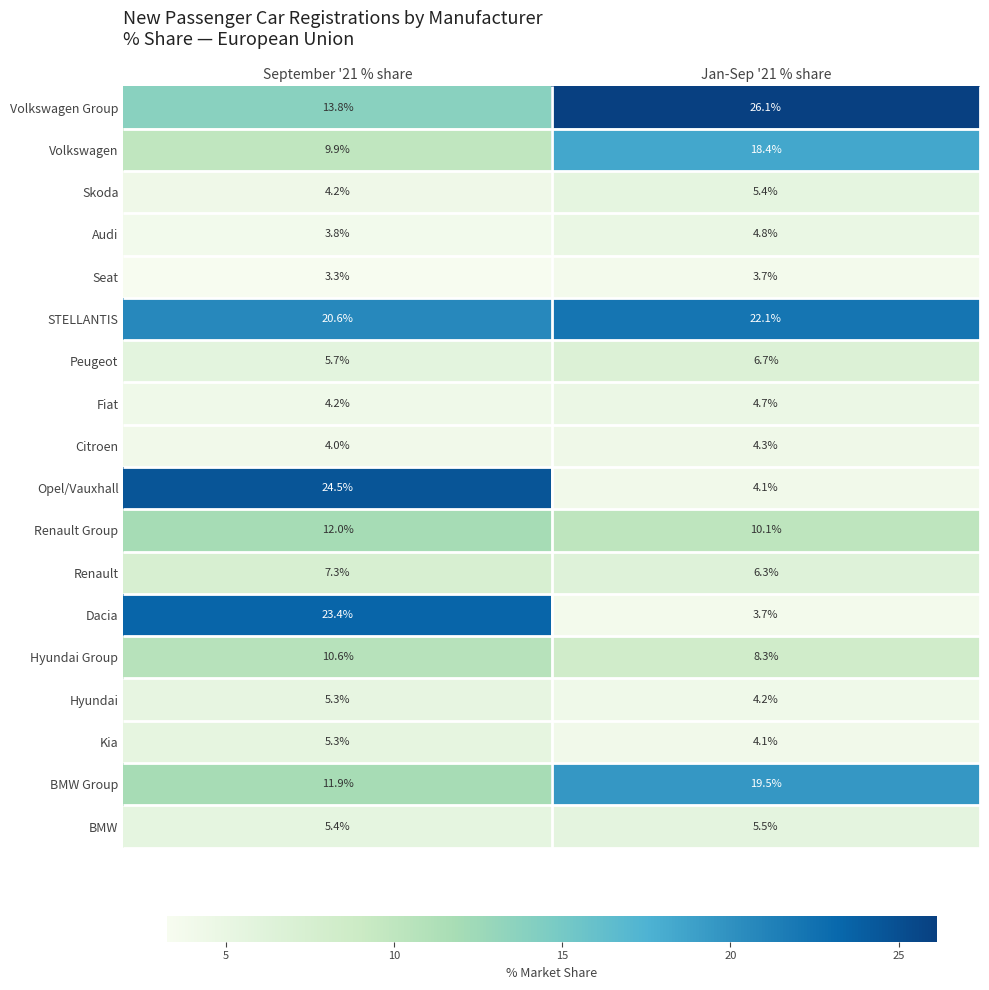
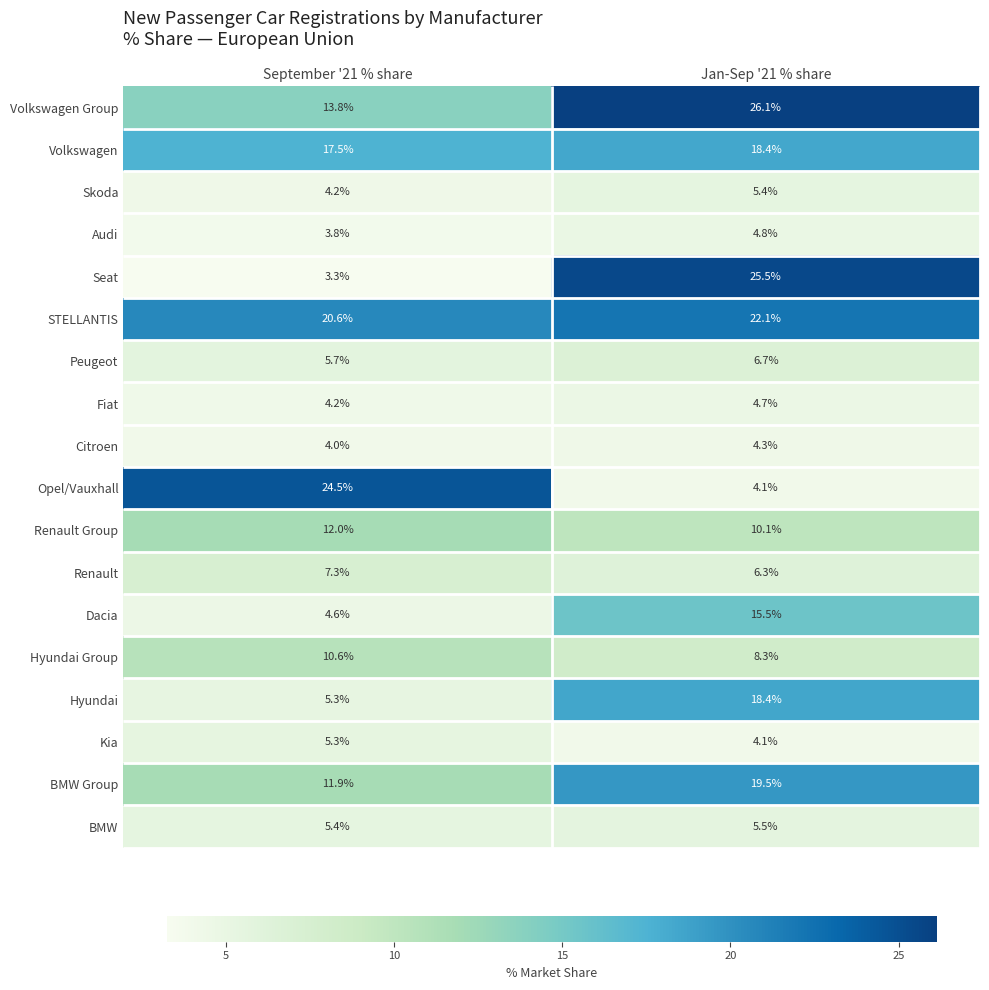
  {
    "Volkswagen Group": {
      "September '21 % share": "13.8%",
      "Jan-Sep '21 % share": "26.1%"
    },
    "Volkswagen": {
-     "September '21 % share": "9.9%",
+     "September '21 % share": "17.5%",
      "Jan-Sep '21 % share": "18.4%"
    },
    "Skoda": {
      "September '21 % share": "4.2%",
      "Jan-Sep '21 % share": "5.4%"
    },
    "Audi": {
      "September '21 % share": "3.8%",
      "Jan-Sep '21 % share": "4.8%"
    },
    "Seat": {
      "September '21 % share": "3.3%",
-     "Jan-Sep '21 % share": "3.7%"
+     "Jan-Sep '21 % share": "25.5%"
    },
    "STELLANTIS": {
      "September '21 % share": "20.6%",
      "Jan-Sep '21 % share": "22.1%"
    },
    "Peugeot": {
      "September '21 % share": "5.7%",
      "Jan-Sep '21 % share": "6.7%"
    },
    "Fiat": {
      "September '21 % share": "4.2%",
      "Jan-Sep '21 % share": "4.7%"
    },
    "Citroen": {
      "September '21 % share": "4.0%",
      "Jan-Sep '21 % share": "4.3%"
    },
    "Opel/Vauxhall": {
      "September '21 % share": "24.5%",
      "Jan-Sep '21 % share": "4.1%"
    },
    "Renault Group": {
      "September '21 % share": "12.0%",
      "Jan-Sep '21 % share": "10.1%"
    },
    "Renault": {
      "September '21 % share": "7.3%",
      "Jan-Sep '21 % share": "6.3%"
    },
    "Dacia": {
-     "September '21 % share": "23.4%",
-     "Jan-Sep '21 % share": "3.7%"
+     "September '21 % share": "4.6%",
+     "Jan-Sep '21 % share": "15.5%"
    },
    "Hyundai Group": {
      "September '21 % share": "10.6%",
      "Jan-Sep '21 % share": "8.3%"
    },
    "Hyundai": {
      "September '21 % share": "5.3%",
-     "Jan-Sep '21 % share": "4.2%"
+     "Jan-Sep '21 % share": "18.4%"
    },
    "Kia": {
      "September '21 % share": "5.3%",
      "Jan-Sep '21 % share": "4.1%"
    },
    "BMW Group": {
      "September '21 % share": "11.9%",
      "Jan-Sep '21 % share": "19.5%"
    },
    "BMW": {
      "September '21 % share": "5.4%",
      "Jan-Sep '21 % share": "5.5%"
    }
  }
